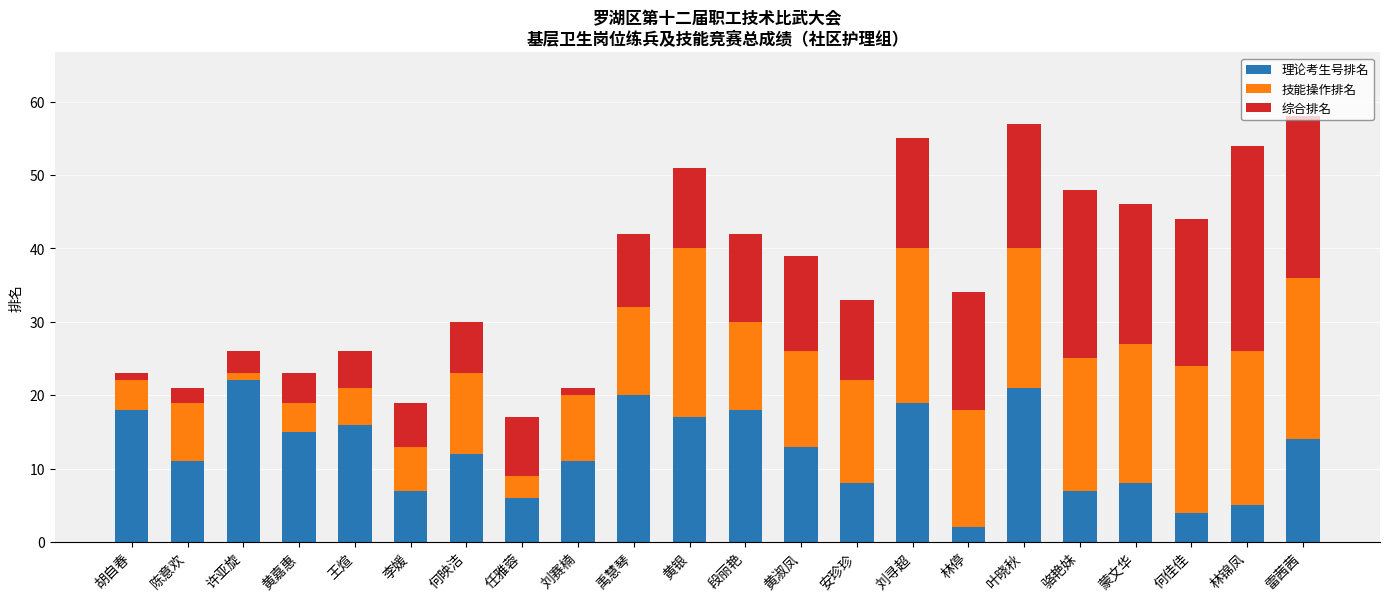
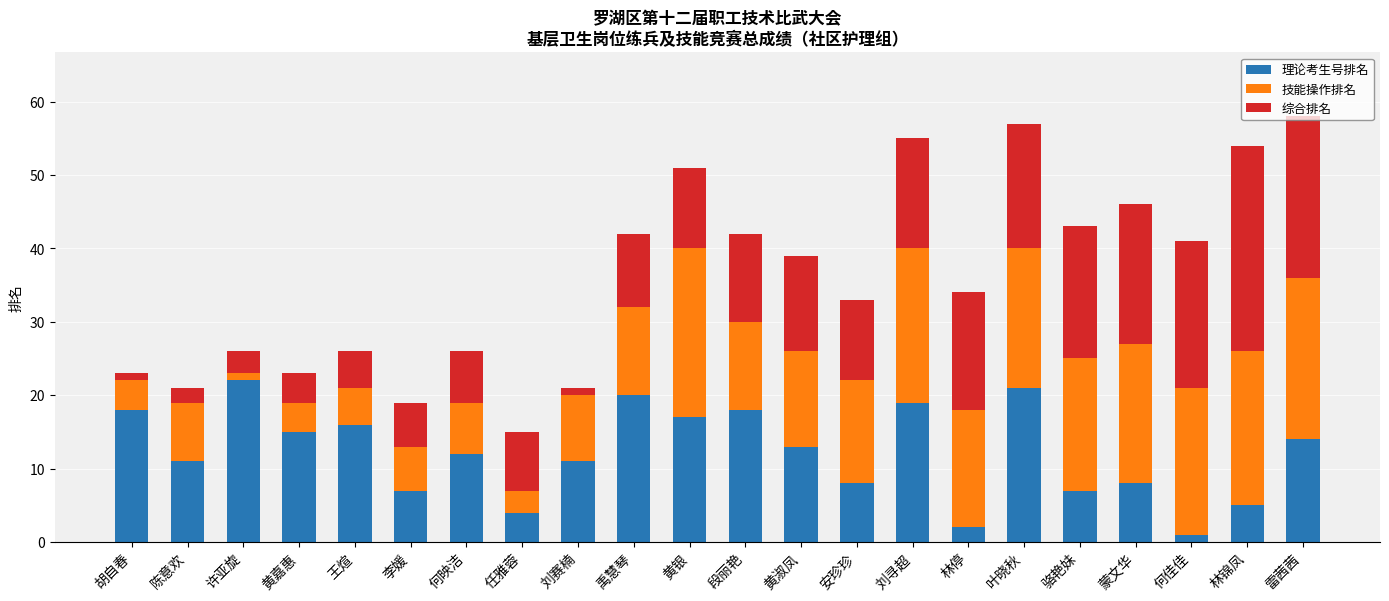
  {
    "理论考生号排名": {
      "胡自春": 18,
      "陈意欢": 11,
      "许亚旋": 22,
      "黄嘉惠": 15,
      "王煊": 16,
      "李媛": 7,
      "何映洁": 12,
-     "任雅蓉": 6,
+     "任雅蓉": 4,
      "刘赛楠": 11,
      "禹慧琴": 20,
      "黄银": 17,
      "段丽艳": 18,
      "黄淑凤": 13,
      "安珍珍": 8,
      "刘寻超": 19,
      "林停": 2,
      "叶晓秋": 21,
      "骆艳妹": 7,
      "蒙文华": 8,
-     "何佳佳": 4,
+     "何佳佳": 1,
      "林锦凤": 5,
      "雷茜茜": 14
    },
    "技能操作排名": {
      "胡自春": 4,
      "陈意欢": 8,
      "许亚旋": 1,
      "黄嘉惠": 4,
      "王煊": 5,
      "李媛": 6,
-     "何映洁": 11,
+     "何映洁": 7,
      "任雅蓉": 3,
      "刘赛楠": 9,
      "禹慧琴": 12,
      "黄银": 23,
      "段丽艳": 12,
      "黄淑凤": 13,
      "安珍珍": 14,
      "刘寻超": 21,
      "林停": 16,
      "叶晓秋": 19,
      "骆艳妹": 18,
      "蒙文华": 19,
      "何佳佳": 20,
      "林锦凤": 21,
      "雷茜茜": 22
    },
    "综合排名": {
      "胡自春": 1,
      "陈意欢": 2,
      "许亚旋": 3,
      "黄嘉惠": 4,
      "王煊": 5,
      "李媛": 6,
      "何映洁": 7,
      "任雅蓉": 8,
      "刘赛楠": 1,
      "禹慧琴": 10,
      "黄银": 11,
      "段丽艳": 12,
      "黄淑凤": 13,
      "安珍珍": 11,
      "刘寻超": 15,
      "林停": 16,
      "叶晓秋": 17,
-     "骆艳妹": 23,
+     "骆艳妹": 18,
      "蒙文华": 19,
      "何佳佳": 20,
      "林锦凤": 28
    }
  }
